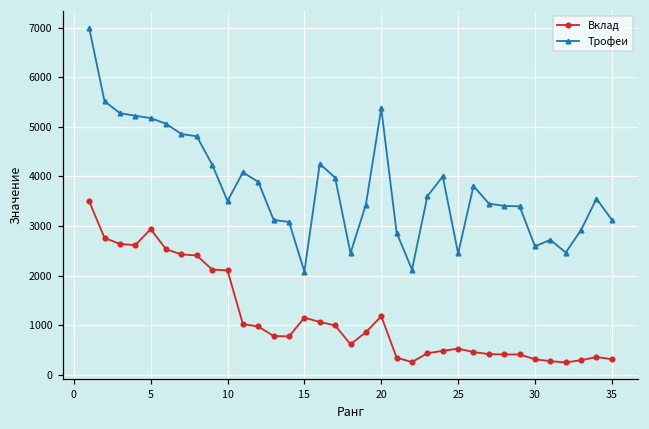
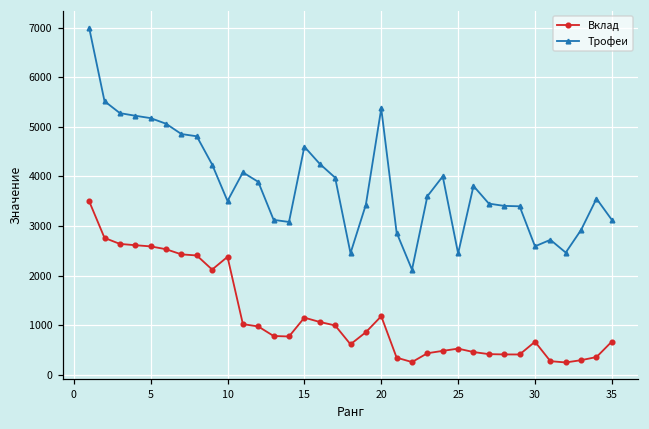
  {
    "Вклад": {
-     "5": 2900,
-     "10": 2100,
+     "5": 2600,
+     "10": 2400,
      "15": 1200,
      "20": 1200,
      "25": 500,
-     "30": 300,
-     "35": 300
+     "30": 700,
+     "35": 700
    },
    "Трофеи": {
      "5": 5200,
      "10": 3500,
-     "15": 2100,
+     "15": 4600,
      "20": 5400,
      "25": 2400,
      "30": 2600,
      "35": 3100
    }
  }
